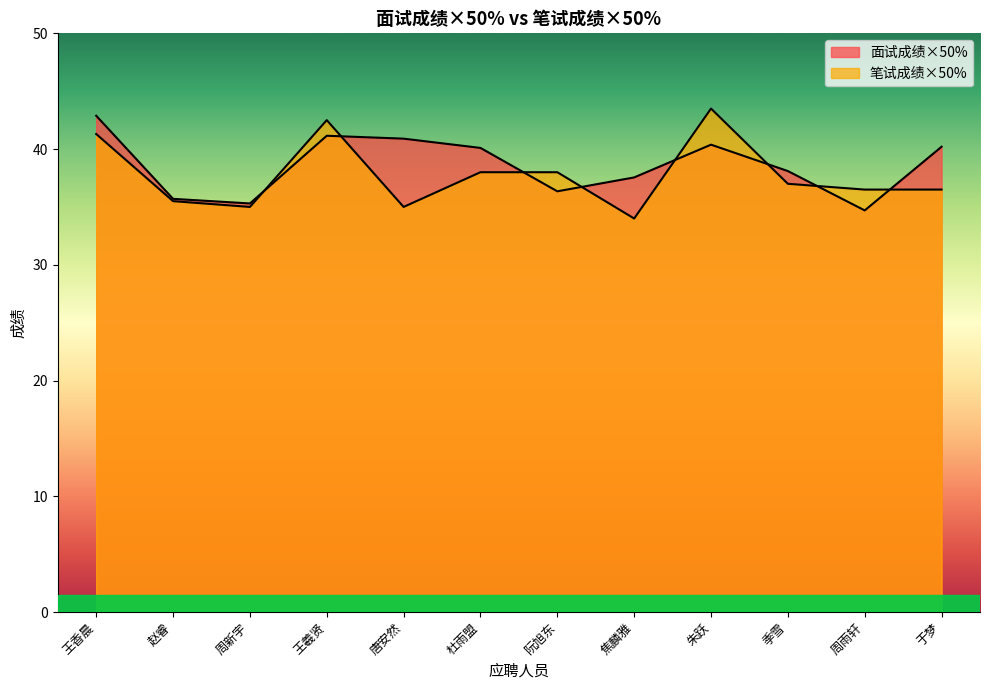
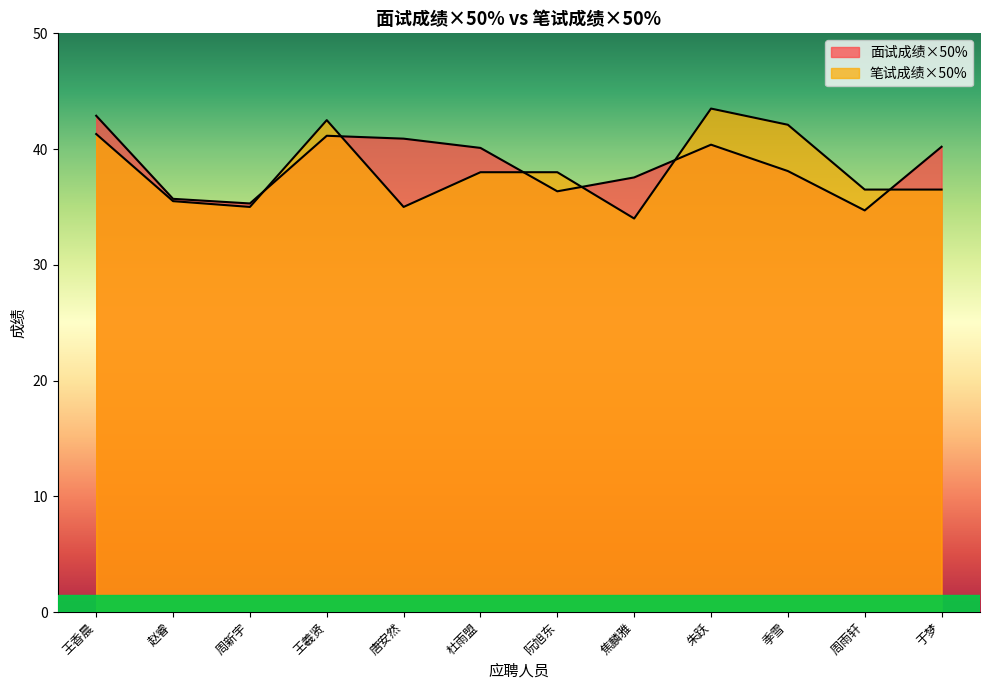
  {
    "面试成绩×50%": {
      "王香晨": 42.9,
      "周新宇": 35.3,
      "王羲贤": 41.2,
      "唐安然": 40.9,
      "杜雨盟": 40.1,
      "阮旭东": 36.4,
      "焦麟雅": 37.6,
      "朱跃": 40.4,
      "季雪": 38.1,
      "周雨轩": 34.7,
      "于梦": 40.2
    },
    "笔试成绩×50%": {
      "王香晨": 41.3,
      "周新宇": 35.0,
      "王羲贤": 42.5,
      "唐安然": 35.0,
      "杜雨盟": 38.0,
      "阮旭东": 38.0,
      "焦麟雅": 34.0,
      "朱跃": 43.5,
-     "季雪": 37.0,
+     "季雪": 42.1,
      "周雨轩": 36.5,
      "于梦": 36.5
    }
  }
